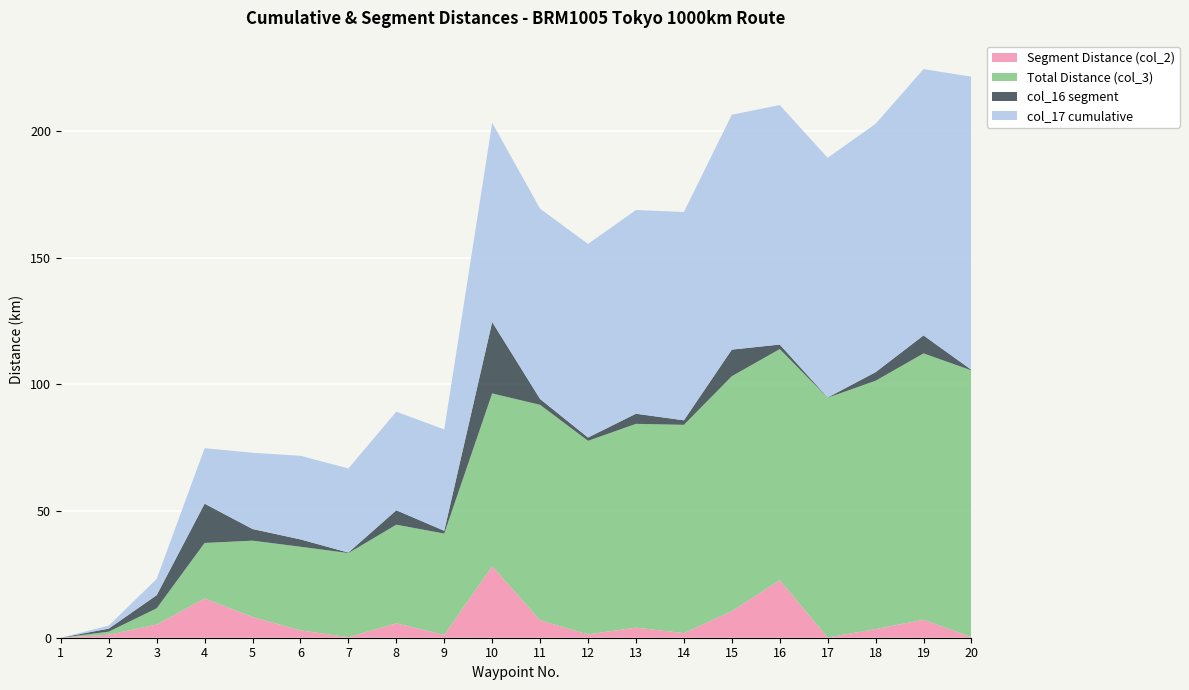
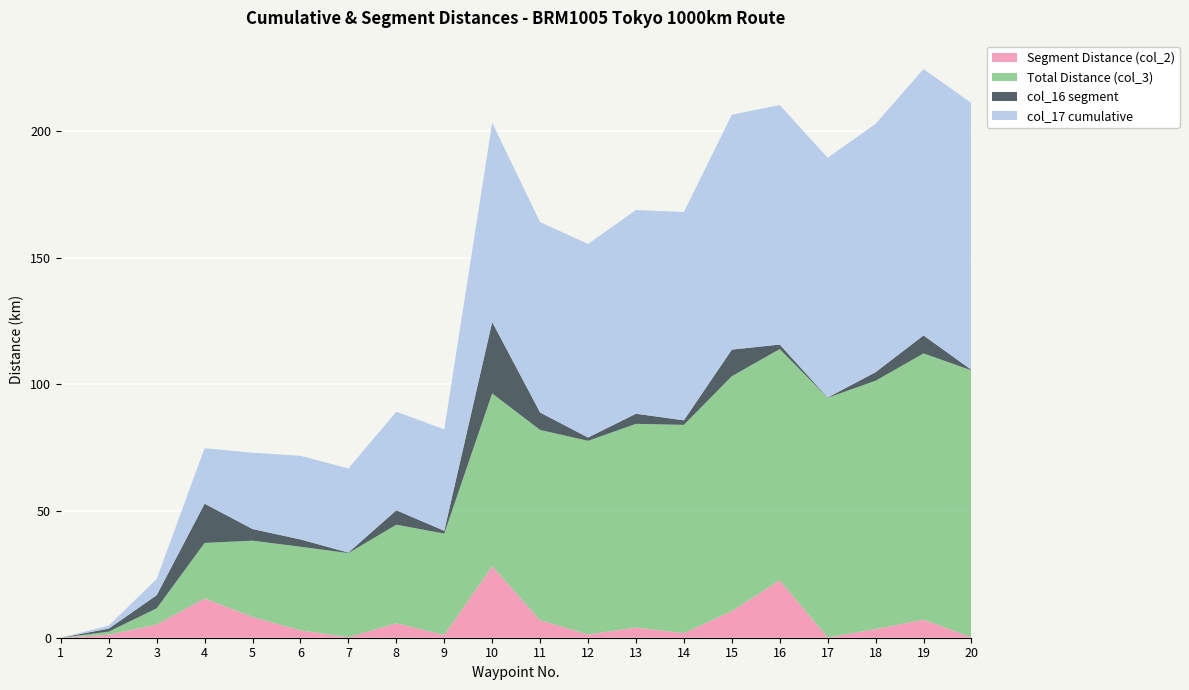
  {
    "Segment Distance (col_2)": {
      "2": 1,
      "3": 5,
      "4": 16,
      "5": 8,
      "6": 3,
      "8": 6,
      "9": 1,
      "10": 28,
      "11": 7,
      "12": 1,
      "13": 4,
      "14": 2,
      "15": 11,
      "16": 23,
      "18": 3,
      "19": 7
    },
    "Total Distance (col_3)": {
      "2": 1,
      "3": 6,
      "4": 22,
      "5": 30,
      "6": 33,
      "8": 39,
      "9": 40,
      "10": 68,
-     "11": 85,
+     "11": 75,
      "12": 76,
      "13": 80,
      "14": 82,
      "15": 93,
      "16": 91,
      "18": 98,
      "19": 105
    },
    "col_16 segment": {
      "2": 1,
      "3": 5,
      "4": 16,
      "5": 5,
      "6": 3,
      "8": 6,
      "9": 1,
      "10": 28,
-     "11": 2,
+     "11": 7,
      "12": 1,
      "13": 4,
      "14": 2,
      "15": 11,
      "16": 2,
      "18": 3,
      "19": 7
    },
    "col_17 cumulative": {
      "2": 1,
      "3": 6,
      "4": 22,
      "5": 30,
      "6": 33,
      "7": 33,
      "8": 39,
      "9": 40,
      "10": 79,
      "11": 75,
      "12": 76,
      "13": 80,
      "14": 82,
      "15": 93,
      "16": 94,
      "17": 95,
      "18": 98,
      "19": 105,
-     "20": 116
+     "20": 105
    }
  }
